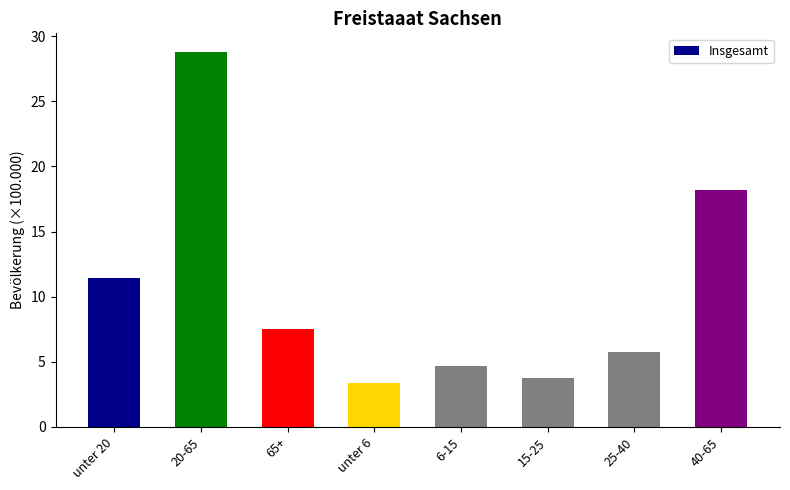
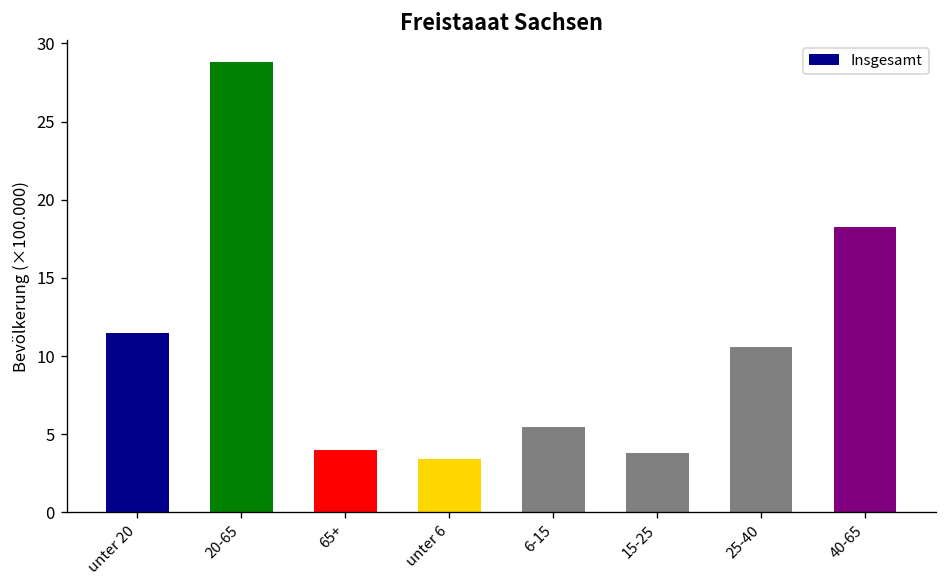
  {
    "unter 20": 11.5,
    "20-65": 28.8,
-   "65+": 7.5,
+   "65+": 4.0,
    "unter 6": 3.4,
-   "6-15": 4.7,
+   "6-15": 5.5,
    "15-25": 3.8,
-   "25-40": 5.8,
+   "25-40": 10.6,
    "40-65": 18.2
  }
